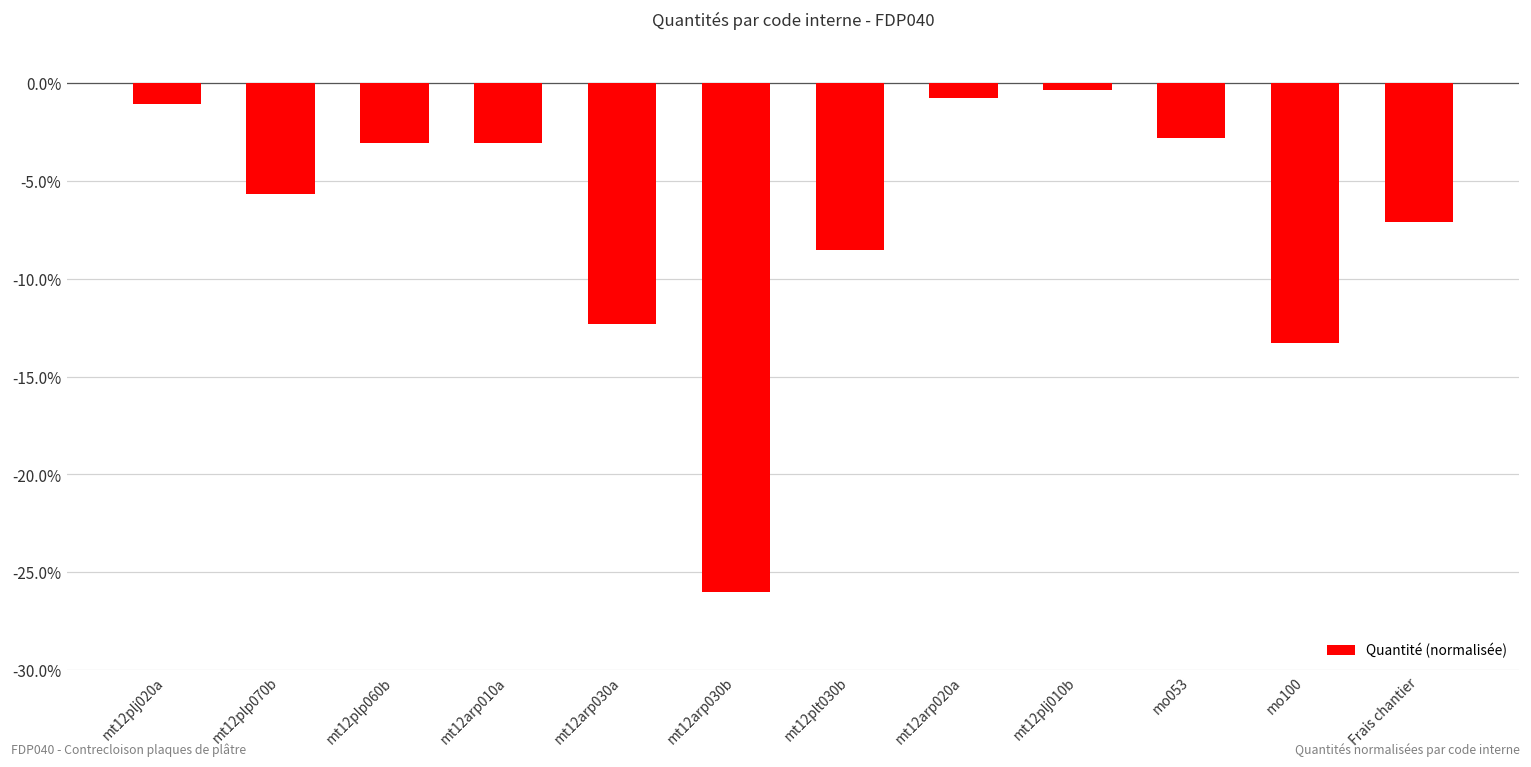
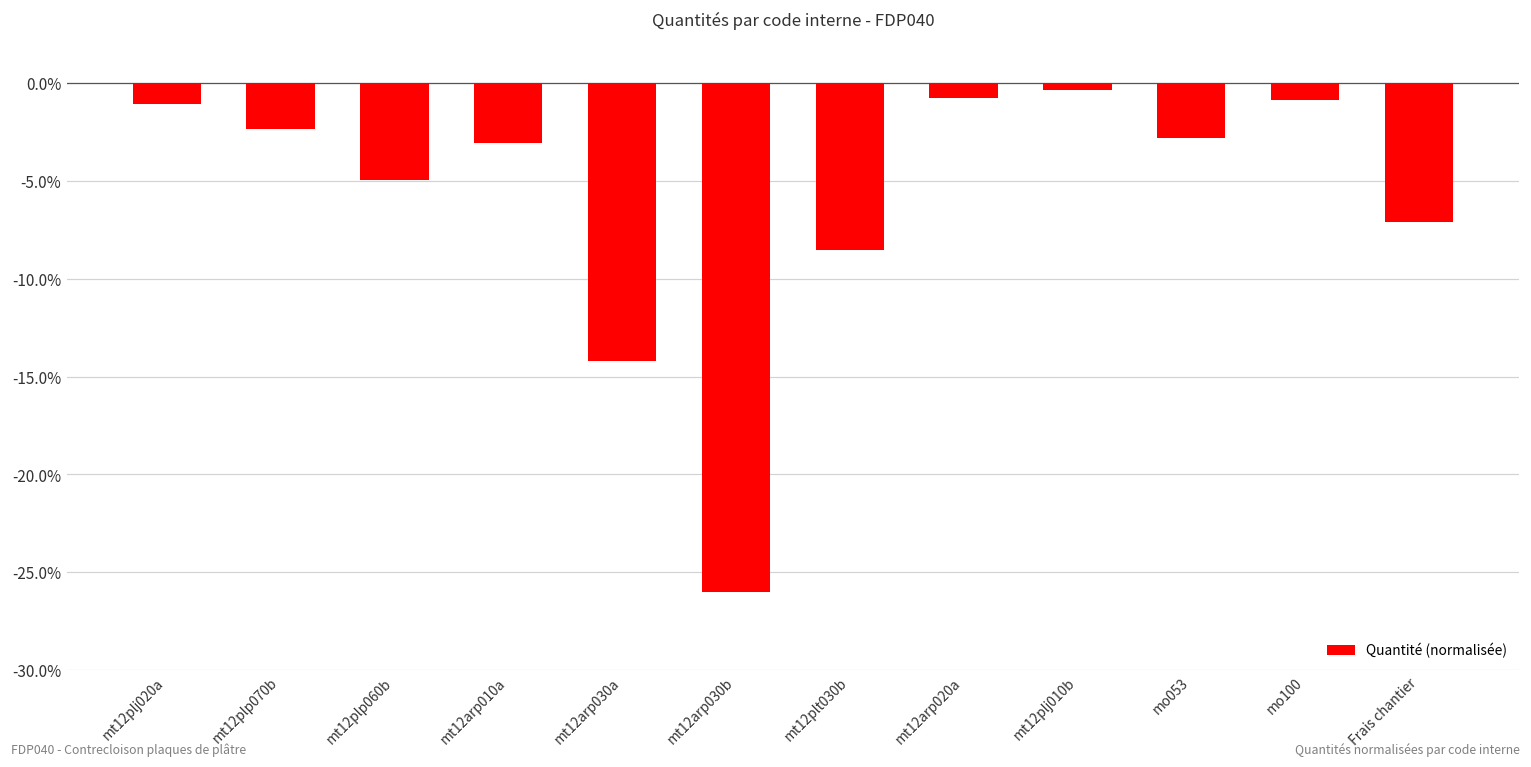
  {
    "mt12plj020a": "-1.1%",
-   "mt12plp070b": "-5.7%",
-   "mt12plp060b": "-3.1%",
+   "mt12plp070b": "-2.4%",
+   "mt12plp060b": "-5.0%",
    "mt12arp010a": "-3.1%",
-   "mt12arp030a": "-12.3%",
+   "mt12arp030a": "-14.2%",
    "mt12arp030b": "-26.0%",
    "mt12plt030b": "-8.5%",
    "mt12arp020a": "-0.8%",
    "mt12plj010b": "-0.4%",
    "mo053": "-2.8%",
-   "mo100": "-13.3%",
+   "mo100": "-0.8%",
    "Frais chantier": "-7.1%"
  }
